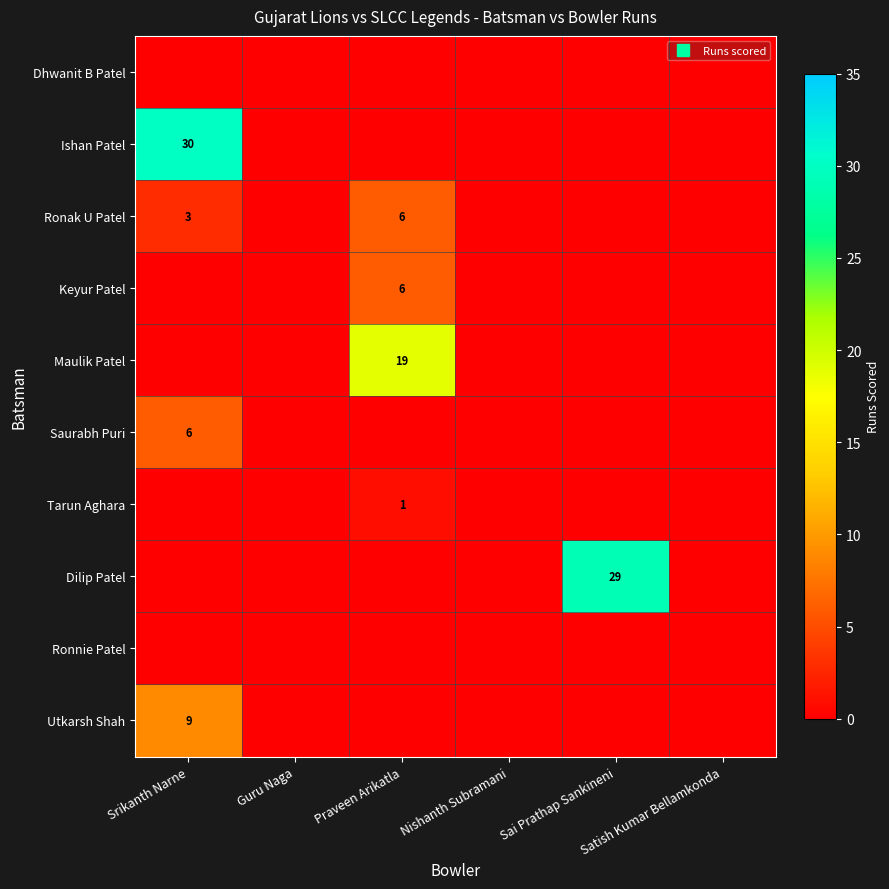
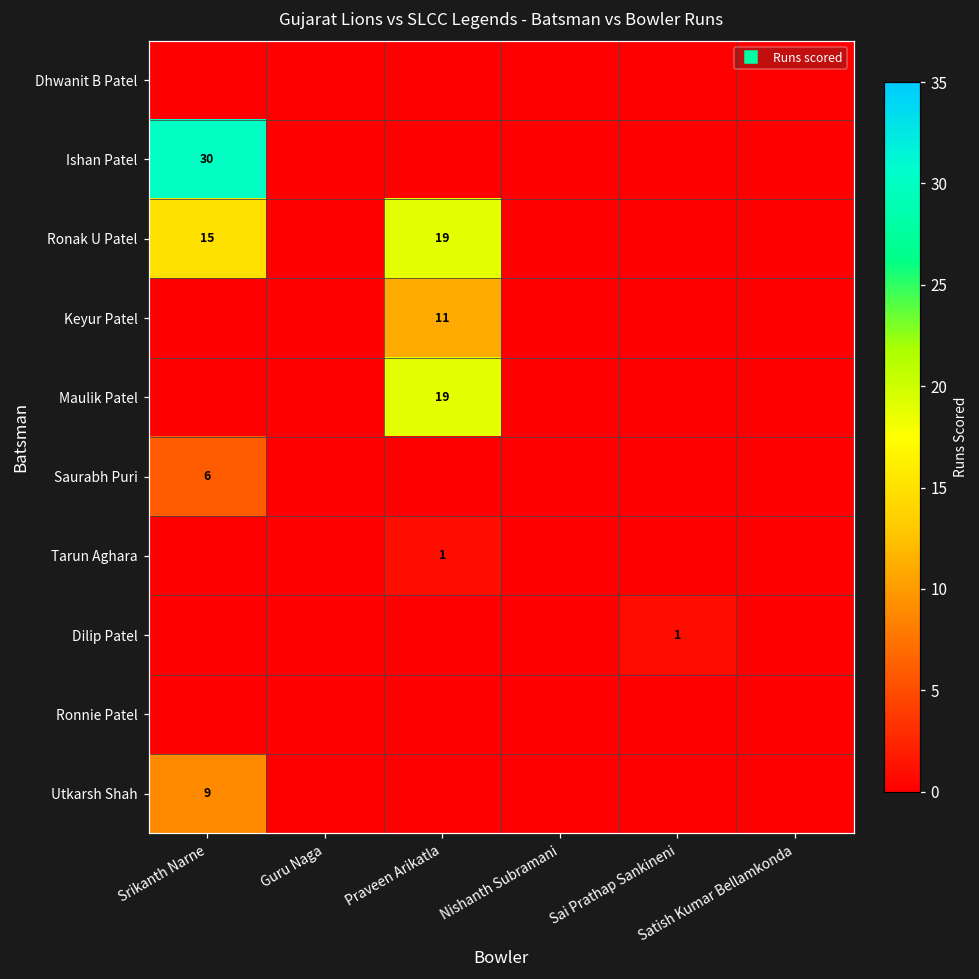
  {
    "Ishan Patel": {
      "Srikanth Narne": 30
    },
    "Ronak U Patel": {
-     "Srikanth Narne": 3,
-     "Praveen Arikatla": 6
+     "Srikanth Narne": 15,
+     "Praveen Arikatla": 19
    },
    "Keyur Patel": {
-     "Praveen Arikatla": 6
+     "Praveen Arikatla": 11
    },
    "Maulik Patel": {
      "Praveen Arikatla": 19
    },
    "Saurabh Puri": {
      "Srikanth Narne": 6
    },
    "Tarun Aghara": {
      "Praveen Arikatla": 1
    },
    "Dilip Patel": {
-     "Sai Prathap Sankineni": 29
+     "Sai Prathap Sankineni": 1
    },
    "Utkarsh Shah": {
      "Srikanth Narne": 9
    }
  }
